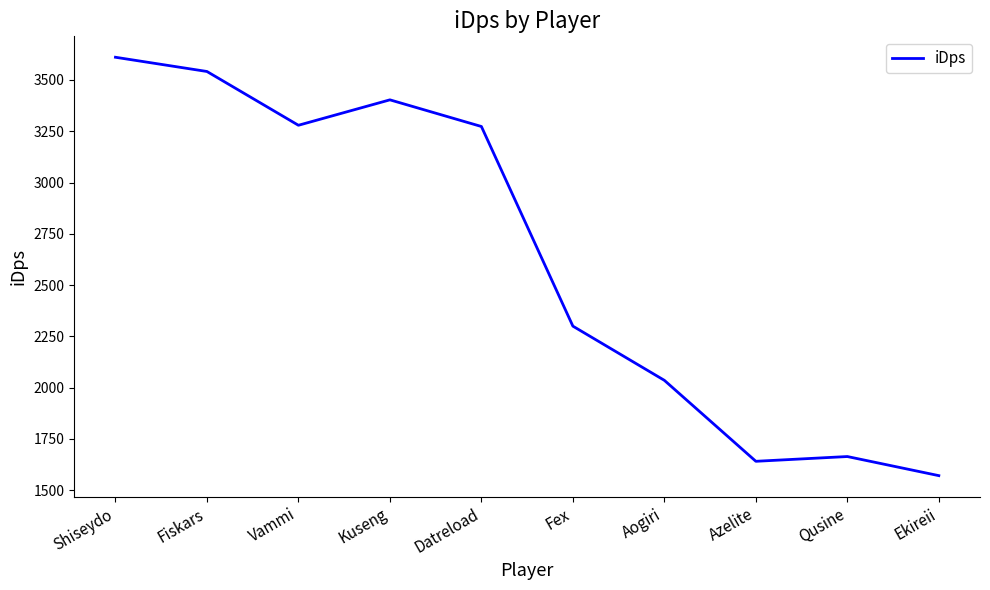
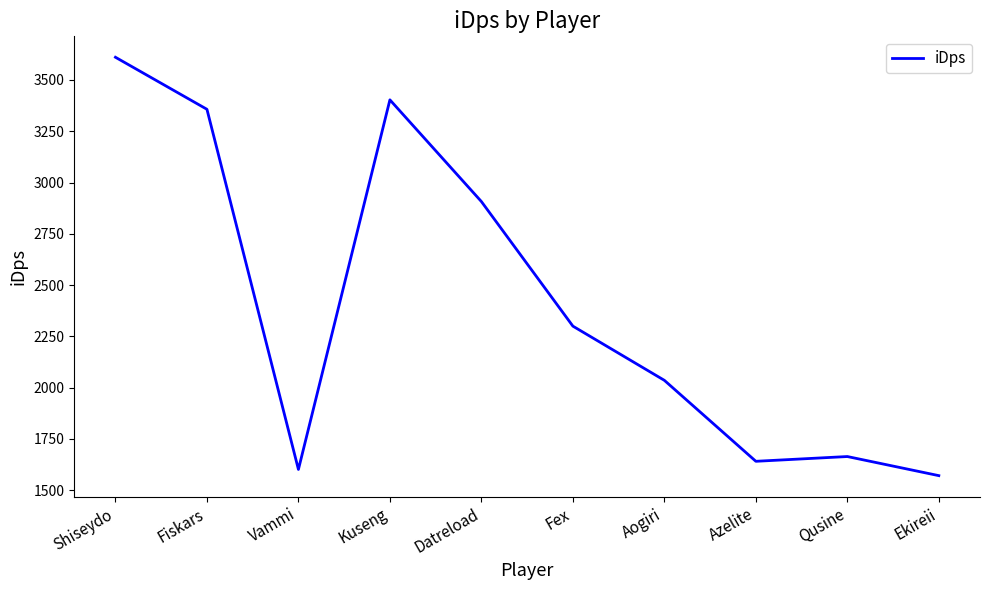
  {
    "Shiseydo": 3610,
-   "Fiskars": 3540,
-   "Vammi": 3280,
+   "Fiskars": 3360,
+   "Vammi": 1600,
    "Kuseng": 3400,
-   "Datreload": 3270,
+   "Datreload": 2910,
    "Fex": 2300,
    "Aogiri": 2040,
    "Azelite": 1640,
    "Qusine": 1660,
    "Ekireii": 1570
  }
